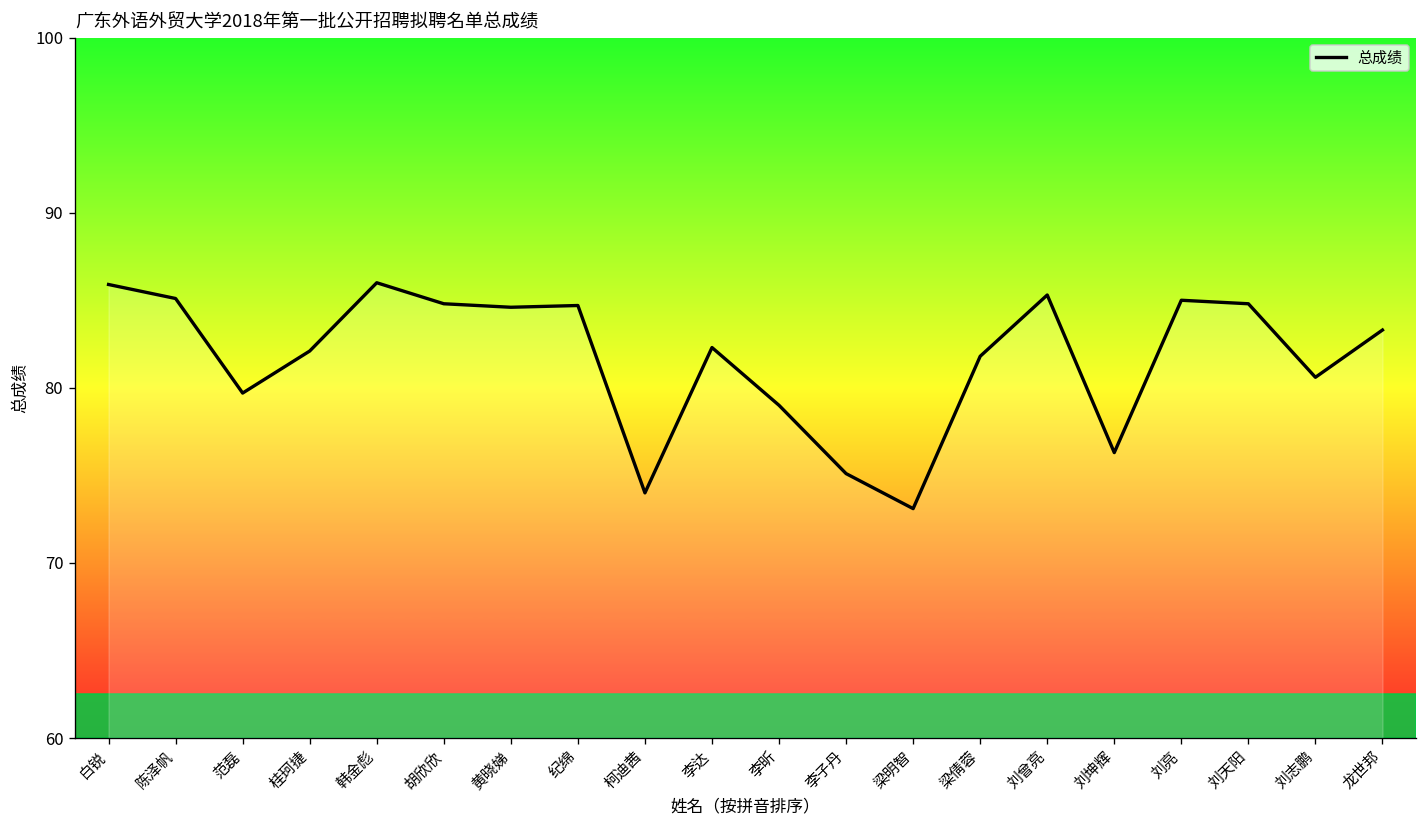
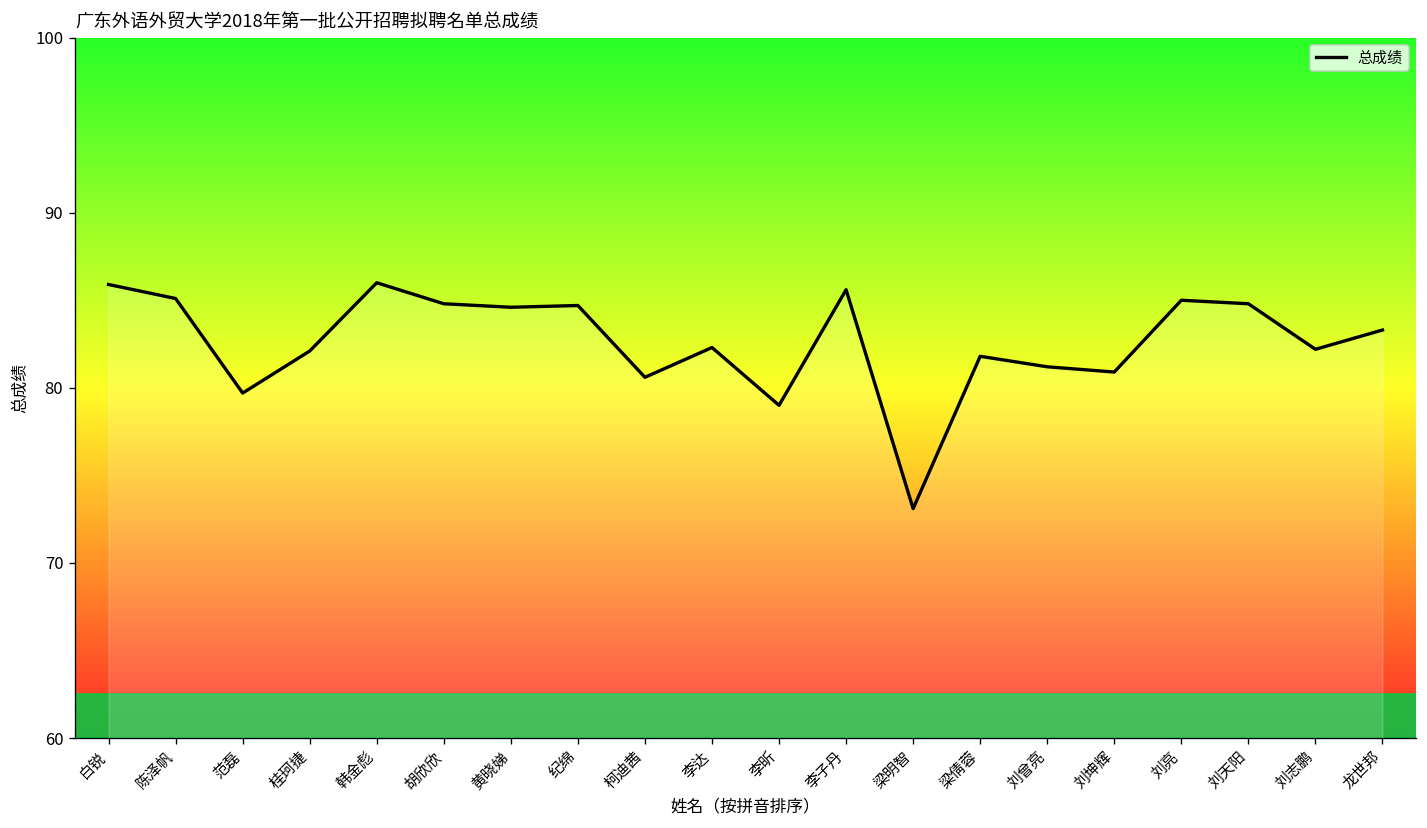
  {
    "白锐": 85.9,
    "陈泽帆": 85.1,
    "范磊": 79.7,
    "桂珂捷": 82.1,
    "韩金彪": 86.0,
    "胡欣欣": 84.8,
    "黄晓娣": 84.6,
    "纪绵": 84.7,
-   "柯迪茜": 74.0,
+   "柯迪茜": 80.6,
    "李达": 82.3,
    "李昕": 79.0,
-   "李子丹": 75.1,
+   "李子丹": 85.6,
    "梁明智": 73.1,
    "梁倩蓉": 81.8,
-   "刘曾亮": 85.3,
-   "刘坤辉": 76.3,
+   "刘曾亮": 81.2,
+   "刘坤辉": 80.9,
    "刘亮": 85.0,
    "刘天阳": 84.8,
-   "刘志鹏": 80.6,
+   "刘志鹏": 82.2,
    "龙世邦": 83.3
  }
